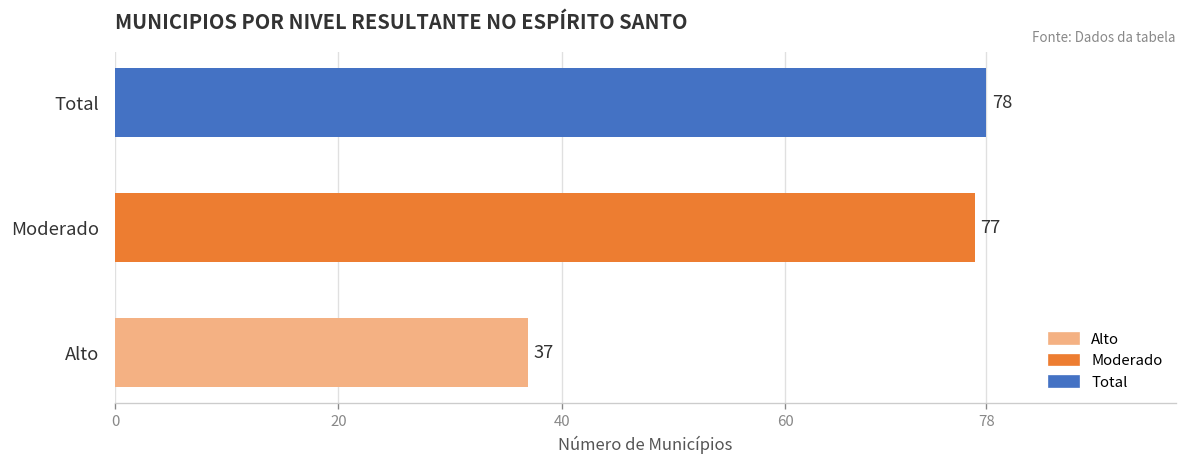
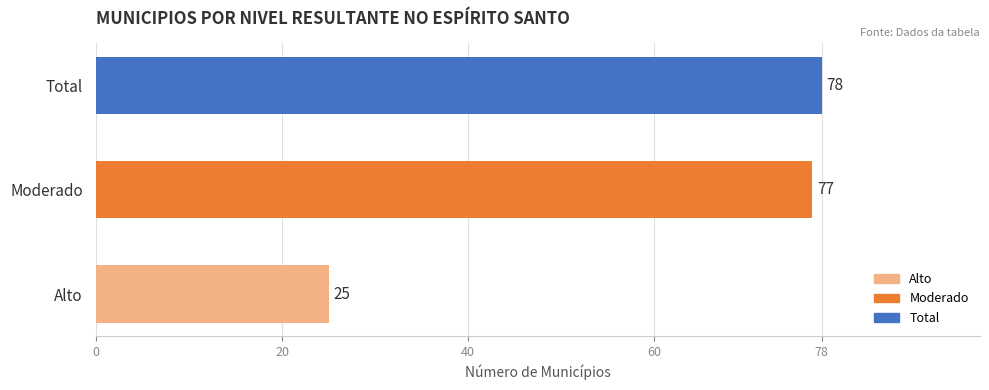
  {
    "Total": 78,
    "Moderado": 77,
-   "Alto": 37
+   "Alto": 25
  }
